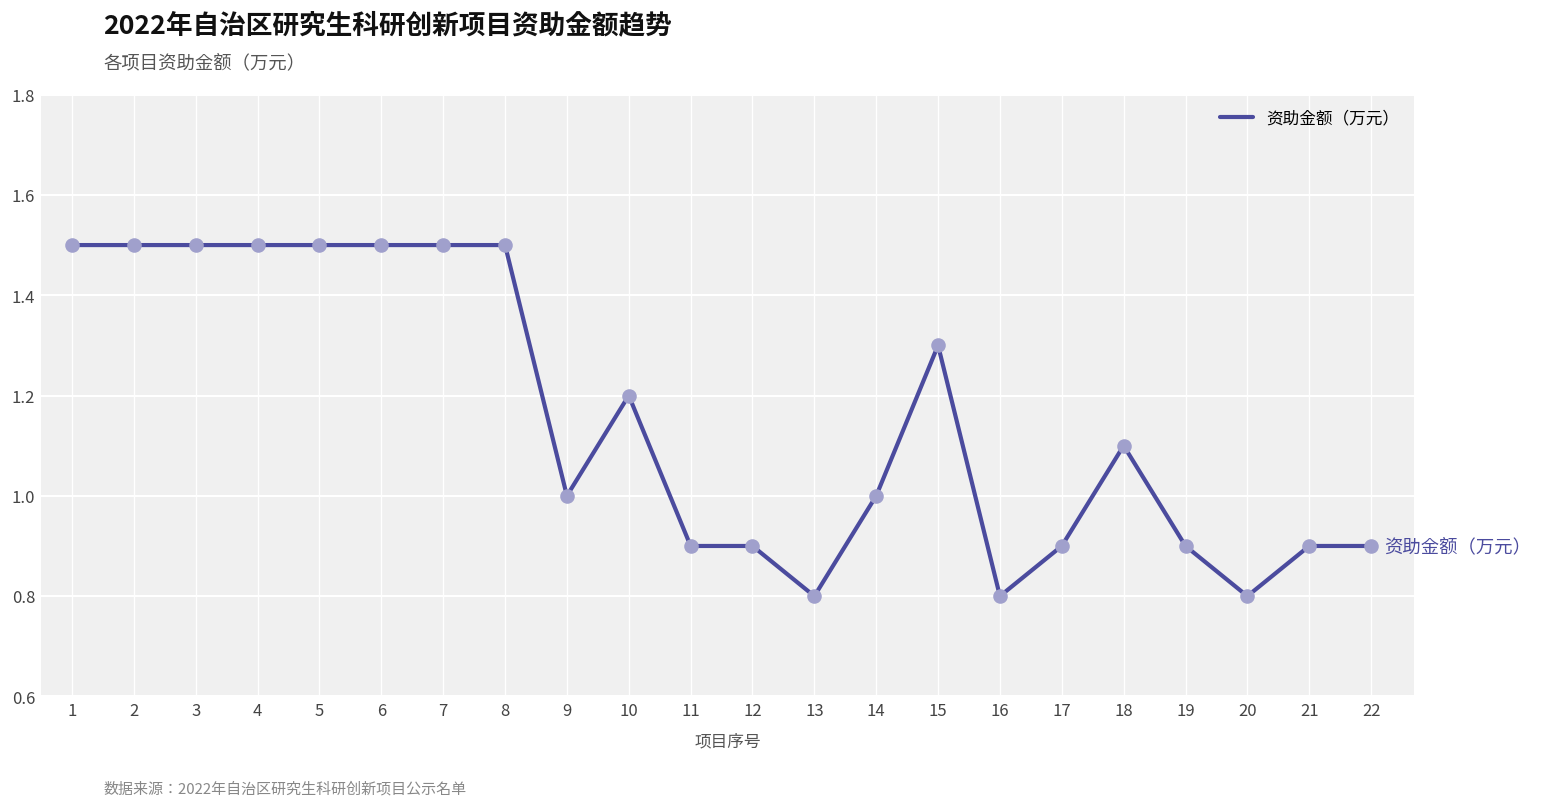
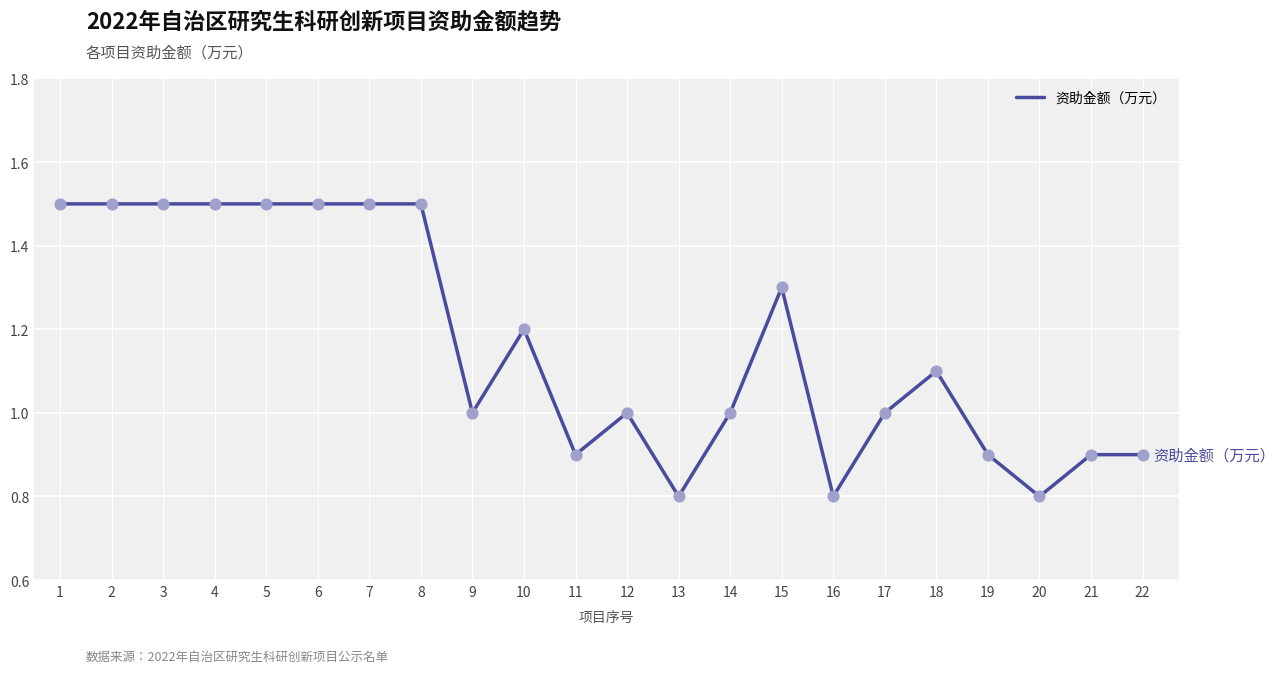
  {
    "1": 1.5,
    "2": 1.5,
    "3": 1.5,
    "4": 1.5,
    "5": 1.5,
    "6": 1.5,
    "7": 1.5,
    "8": 1.5,
    "9": 1.0,
    "10": 1.2,
    "11": 0.9,
-   "12": 0.9,
+   "12": 1.0,
    "13": 0.8,
    "14": 1.0,
    "15": 1.3,
    "16": 0.8,
-   "17": 0.9,
+   "17": 1.0,
    "18": 1.1,
    "19": 0.9,
    "20": 0.8,
    "21": 0.9,
    "22": 0.9
  }
